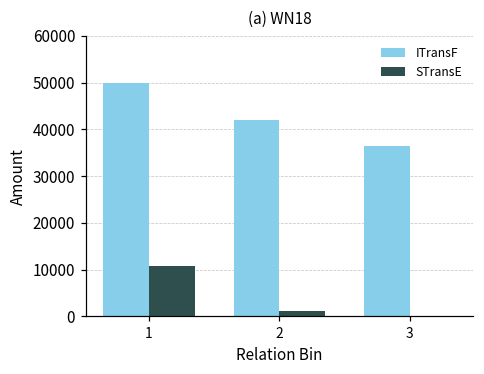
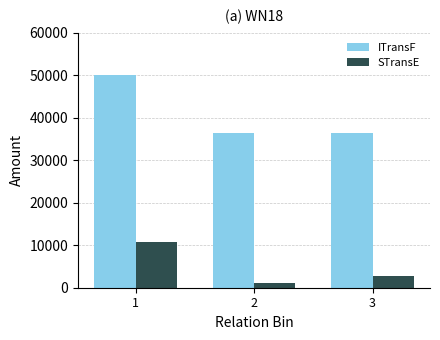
  {
    "ITransF": {
      "1": 50000,
-     "2": 42000,
+     "2": 36000,
      "3": 36000
    },
    "STransE": {
      "1": 11000,
      "2": 1000,
-     "3": 0
+     "3": 3000
    }
  }
